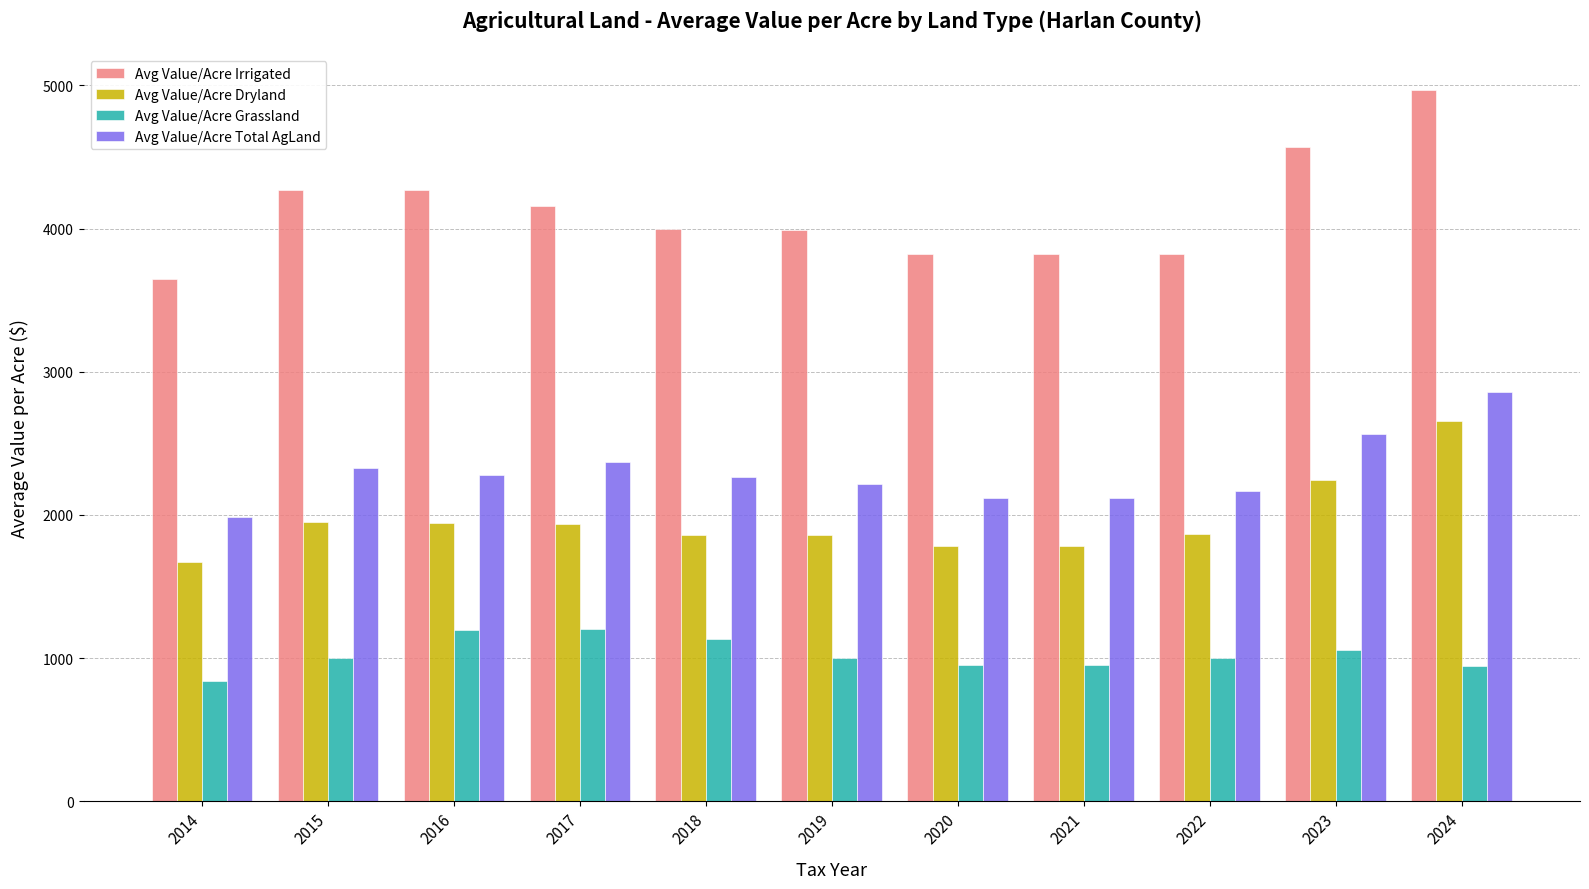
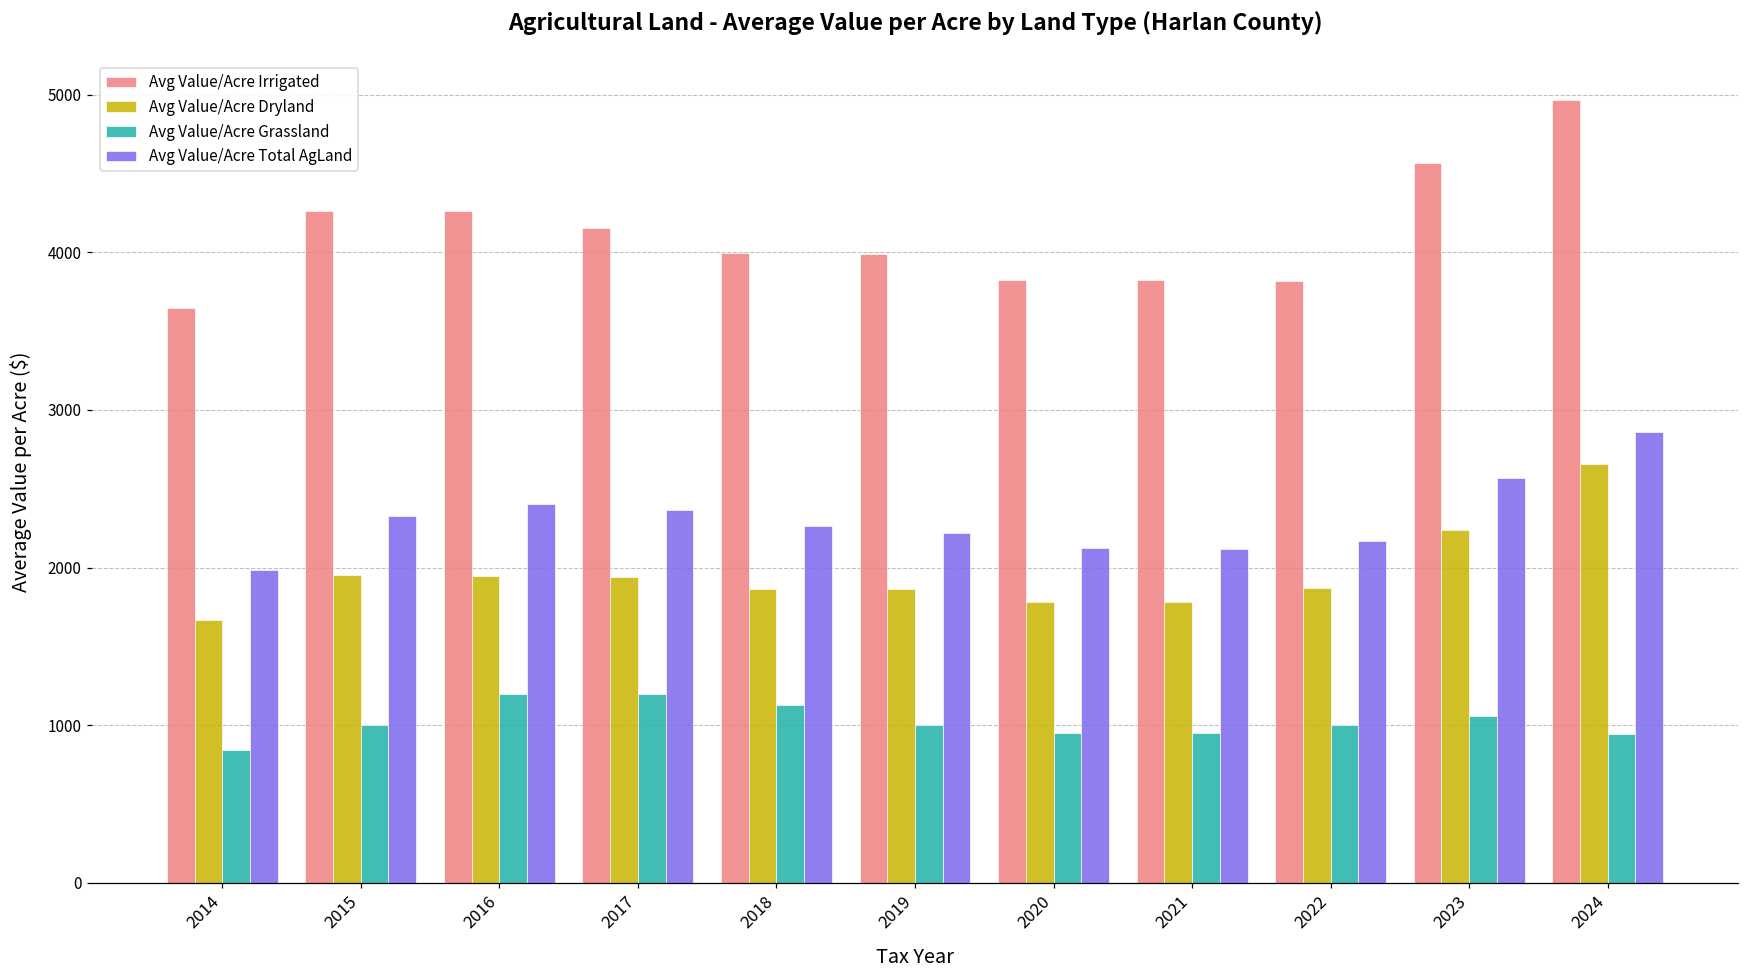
  {
    "Avg Value/Acre Irrigated": {
      "2014": 3650,
      "2015": 4270,
      "2016": 4270,
      "2017": 4160,
      "2018": 3990,
      "2019": 3990,
      "2020": 3820,
      "2021": 3820,
      "2022": 3820,
      "2023": 4570,
      "2024": 4970
    },
    "Avg Value/Acre Dryland": {
      "2014": 1670,
      "2015": 1950,
      "2016": 1950,
      "2017": 1940,
      "2018": 1860,
      "2019": 1860,
      "2020": 1780,
      "2021": 1780,
      "2022": 1870,
      "2023": 2240,
      "2024": 2660
    },
    "Avg Value/Acre Grassland": {
      "2014": 840,
      "2015": 1000,
      "2016": 1200,
      "2017": 1200,
      "2018": 1130,
      "2019": 1000,
      "2020": 950,
      "2021": 950,
      "2022": 1000,
      "2023": 1060,
      "2024": 940
    },
    "Avg Value/Acre Total AgLand": {
      "2014": 1990,
      "2015": 2330,
-     "2016": 2280,
+     "2016": 2400,
      "2017": 2370,
      "2018": 2270,
      "2019": 2220,
      "2020": 2120,
      "2021": 2120,
      "2022": 2170,
      "2023": 2570,
      "2024": 2860
    }
  }
